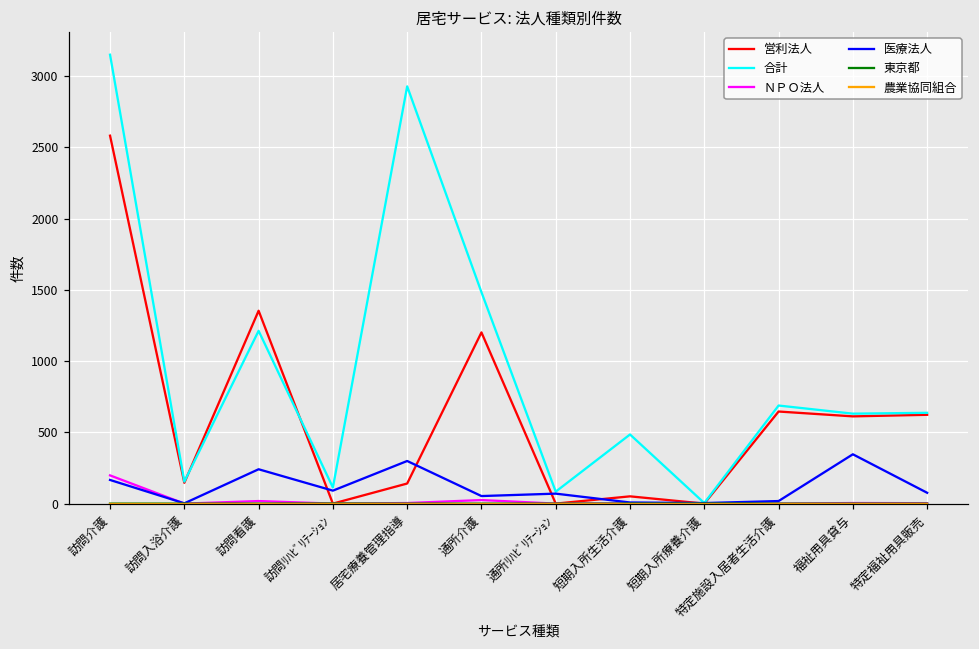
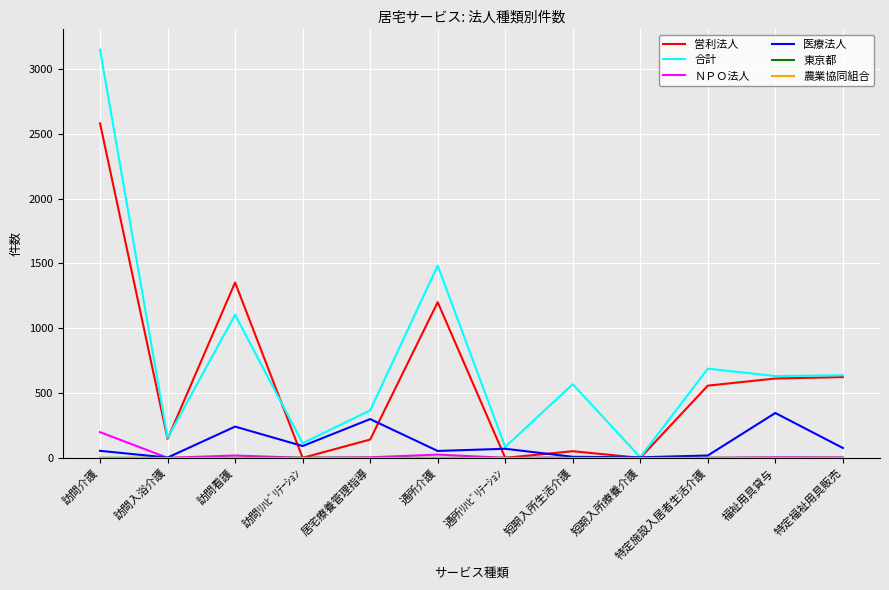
  {
    "営利法人": {
      "訪問介護": 2580,
      "訪問看護": 1350,
      "居宅療養管理指導": 140,
      "通所介護": 1200,
      "短期入所生活介護": 50,
-     "特定施設入居者生活介護": 650
+     "特定施設入居者生活介護": 560
    },
    "合計": {
      "訪問介護": 3150,
-     "訪問看護": 1210,
+     "訪問看護": 1100,
      "訪問ﾘﾊﾋﾞﾘﾃｰｼｮﾝ": 110,
-     "居宅療養管理指導": 2930,
+     "居宅療養管理指導": 370,
      "通所介護": 1480,
-     "短期入所生活介護": 490,
+     "短期入所生活介護": 570,
      "特定施設入居者生活介護": 690
    },
    "ＮＰＯ法人": {
      "訪問介護": 200,
      "通所介護": 30
    },
    "医療法人": {
-     "訪問介護": 170,
+     "訪問介護": 50,
      "訪問看護": 240,
      "訪問ﾘﾊﾋﾞﾘﾃｰｼｮﾝ": 90,
      "居宅療養管理指導": 300,
      "通所介護": 50,
      "福祉用具貸与": 350,
      "特定福祉用具販売": 80
    },
    "農業協同組合": {
      "訪問介護": 0,
      "通所介護": 0
    }
  }
